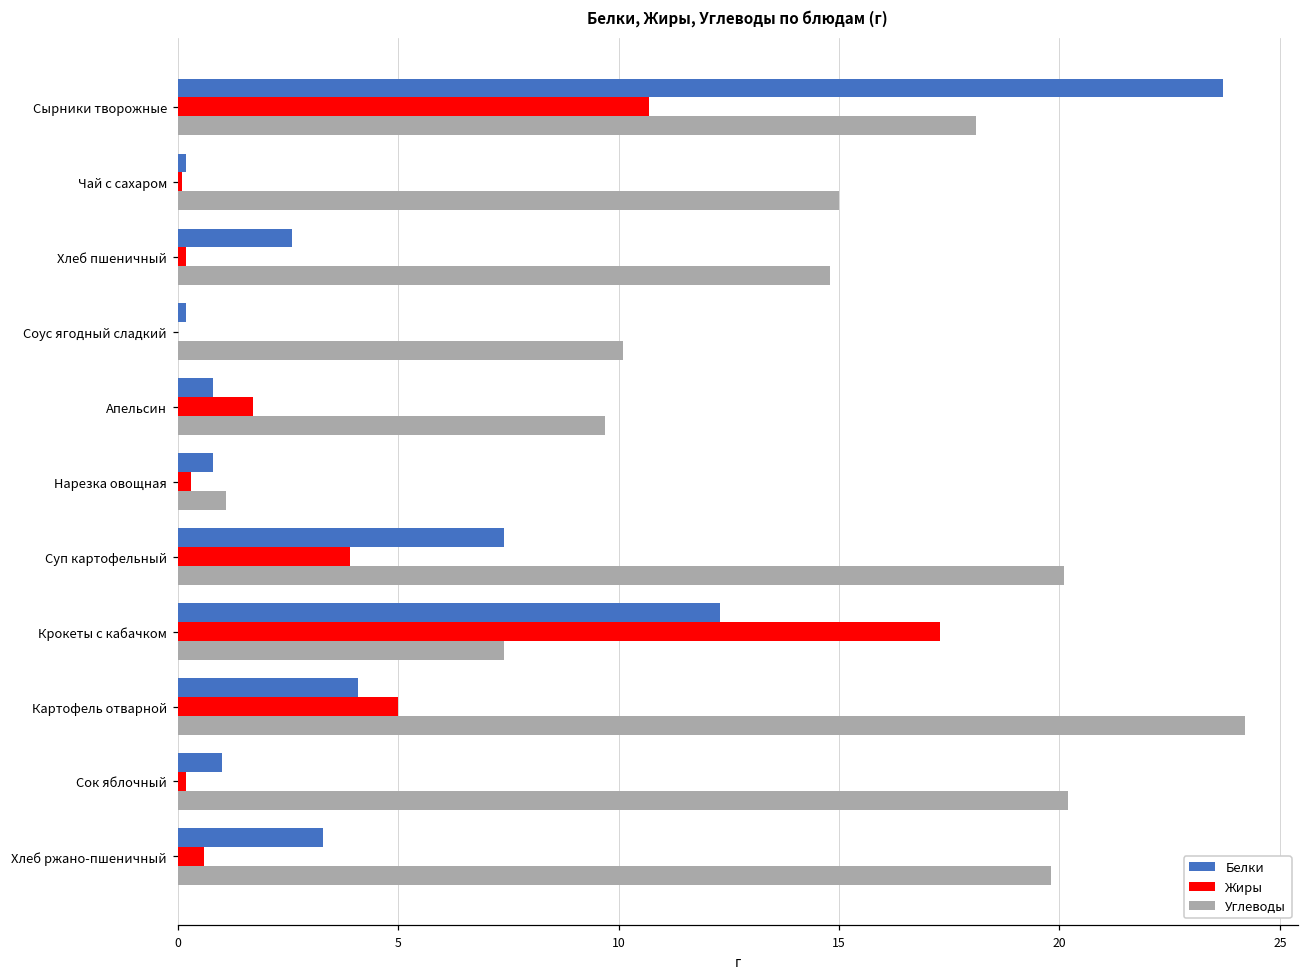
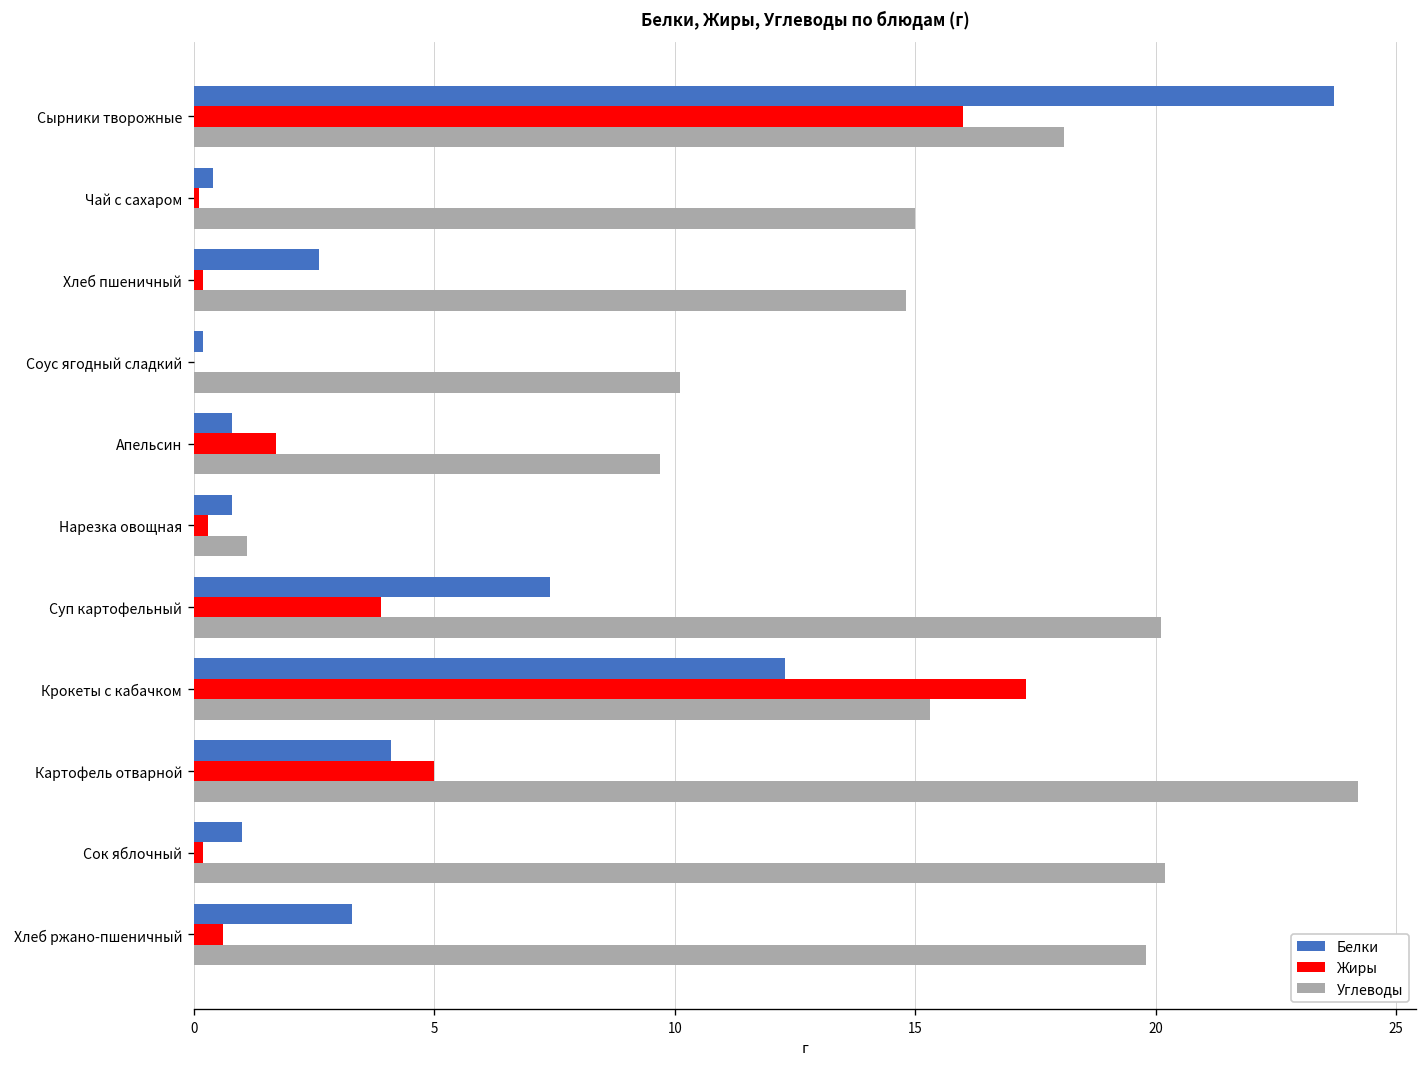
  {
    "Белки": {
      "Сырники творожные": 23.7,
-     "Чай с сахаром": 0.2,
+     "Чай с сахаром": 0.4,
      "Хлеб пшеничный": 2.6,
      "Соус ягодный сладкий": 0.2,
      "Апельсин": 0.8,
      "Нарезка овощная": 0.8,
      "Суп картофельный": 7.4,
      "Крокеты с кабачком": 12.3,
      "Картофель отварной": 4.1,
      "Сок яблочный": 1.0,
      "Хлеб ржано-пшеничный": 3.3
    },
    "Жиры": {
-     "Сырники творожные": 10.7,
+     "Сырники творожные": 16.0,
      "Чай с сахаром": 0.1,
      "Хлеб пшеничный": 0.2,
      "Соус ягодный сладкий": 0.0,
      "Апельсин": 1.7,
      "Нарезка овощная": 0.3,
      "Суп картофельный": 3.9,
      "Крокеты с кабачком": 17.3,
      "Картофель отварной": 5.0,
      "Сок яблочный": 0.2,
      "Хлеб ржано-пшеничный": 0.6
    },
    "Углеводы": {
      "Сырники творожные": 18.1,
      "Чай с сахаром": 15.0,
      "Хлеб пшеничный": 14.8,
      "Соус ягодный сладкий": 10.1,
      "Апельсин": 9.7,
      "Нарезка овощная": 1.1,
      "Суп картофельный": 20.1,
-     "Крокеты с кабачком": 7.4,
+     "Крокеты с кабачком": 15.3,
      "Картофель отварной": 24.2,
      "Сок яблочный": 20.2,
      "Хлеб ржано-пшеничный": 19.8
    }
  }
